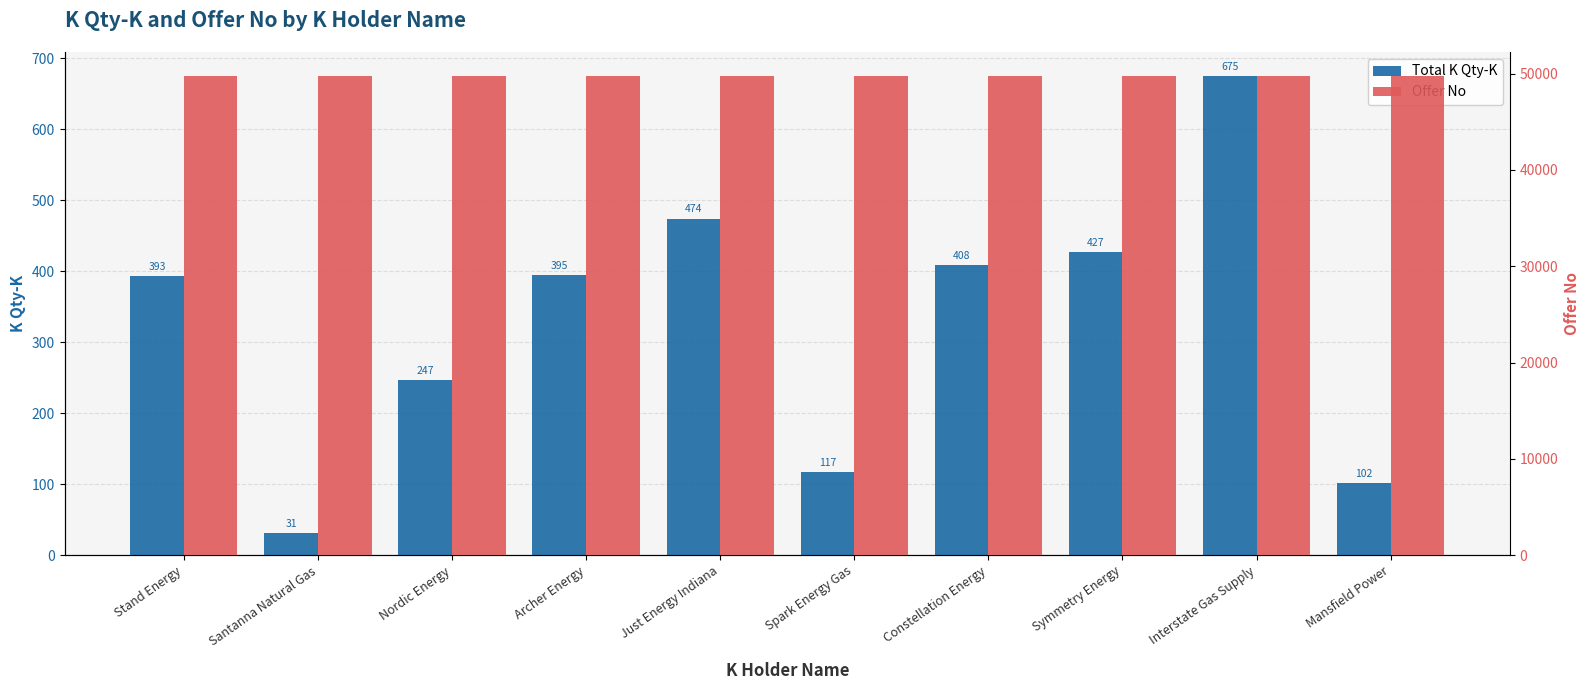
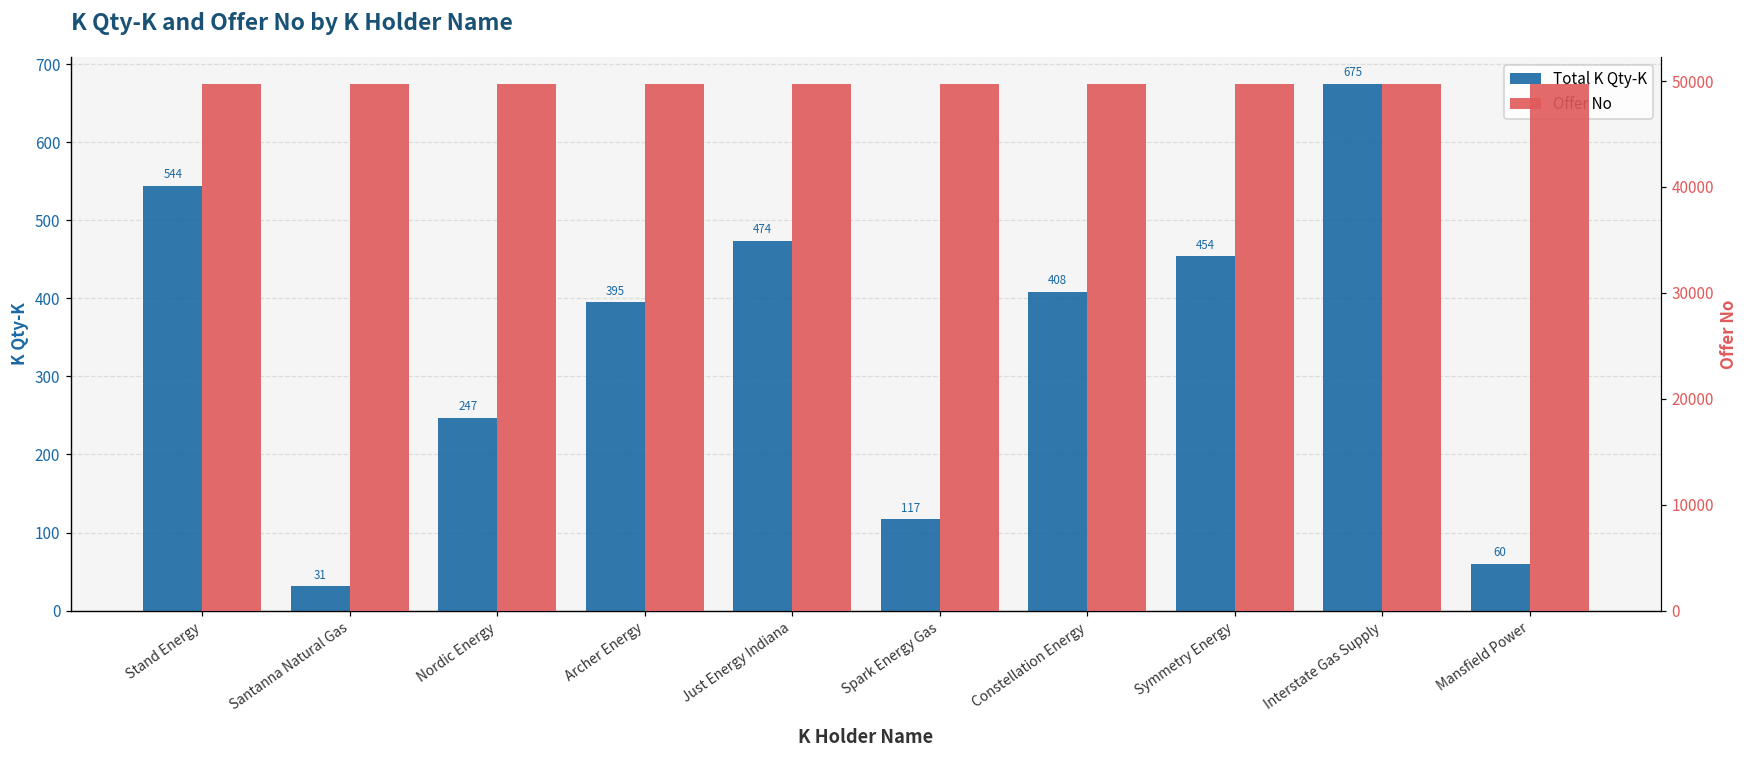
  {
    "Total K Qty-K": {
-     "Stand Energy": 393,
+     "Stand Energy": 544,
      "Santanna Natural Gas": 31,
      "Nordic Energy": 247,
      "Archer Energy": 395,
      "Just Energy Indiana": 474,
      "Spark Energy Gas": 117,
      "Constellation Energy": 408,
-     "Symmetry Energy": 427,
+     "Symmetry Energy": 454,
      "Interstate Gas Supply": 675,
-     "Mansfield Power": 102
+     "Mansfield Power": 60
    }
  }
